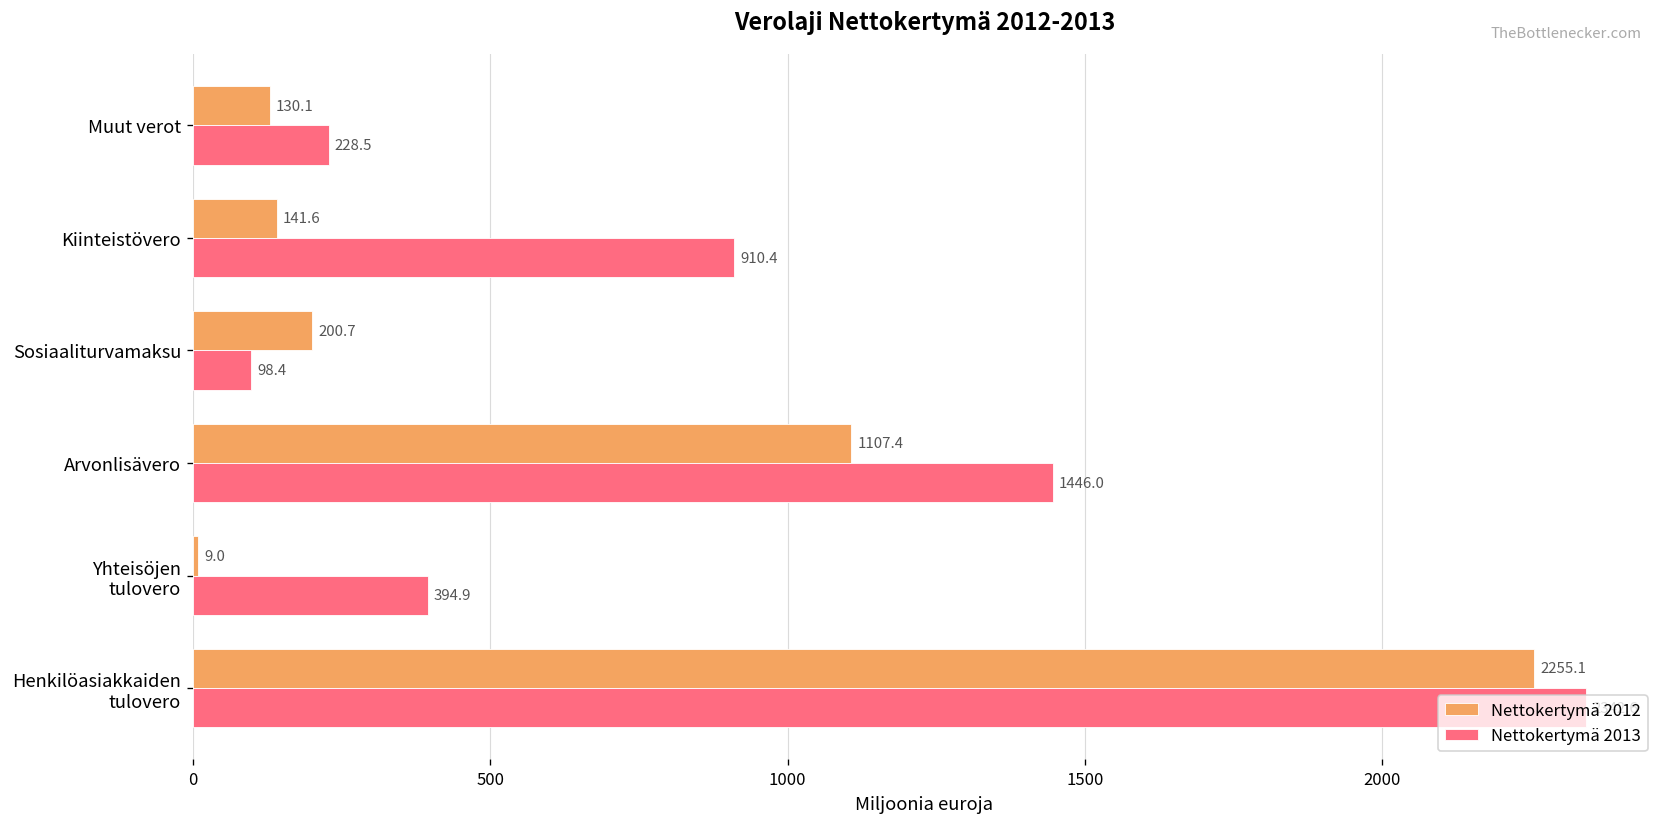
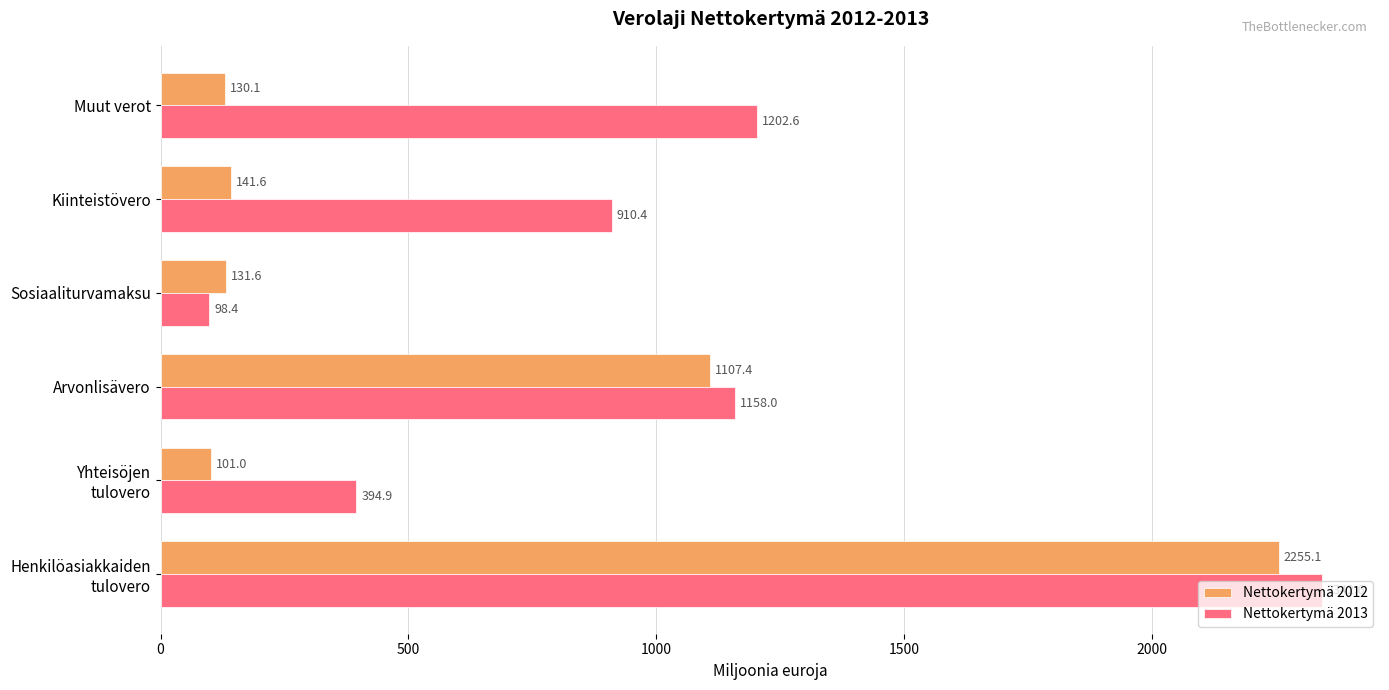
  {
    "Nettokertymä 2012": {
      "Muut verot": 130.1,
      "Kiinteistövero": 141.6,
-     "Sosiaaliturvamaksu": 200.7,
+     "Sosiaaliturvamaksu": 131.6,
      "Arvonlisävero": 1107.4,
-     "Yhteisöjen tulovero": 9.0,
+     "Yhteisöjen tulovero": 101.0,
      "Henkilöasiakkaiden tulovero": 2255.1
    },
    "Nettokertymä 2013": {
-     "Muut verot": 228.5,
+     "Muut verot": 1202.6,
      "Kiinteistövero": 910.4,
      "Sosiaaliturvamaksu": 98.4,
-     "Arvonlisävero": 1446.0,
+     "Arvonlisävero": 1158.0,
      "Yhteisöjen tulovero": 394.9
    }
  }
